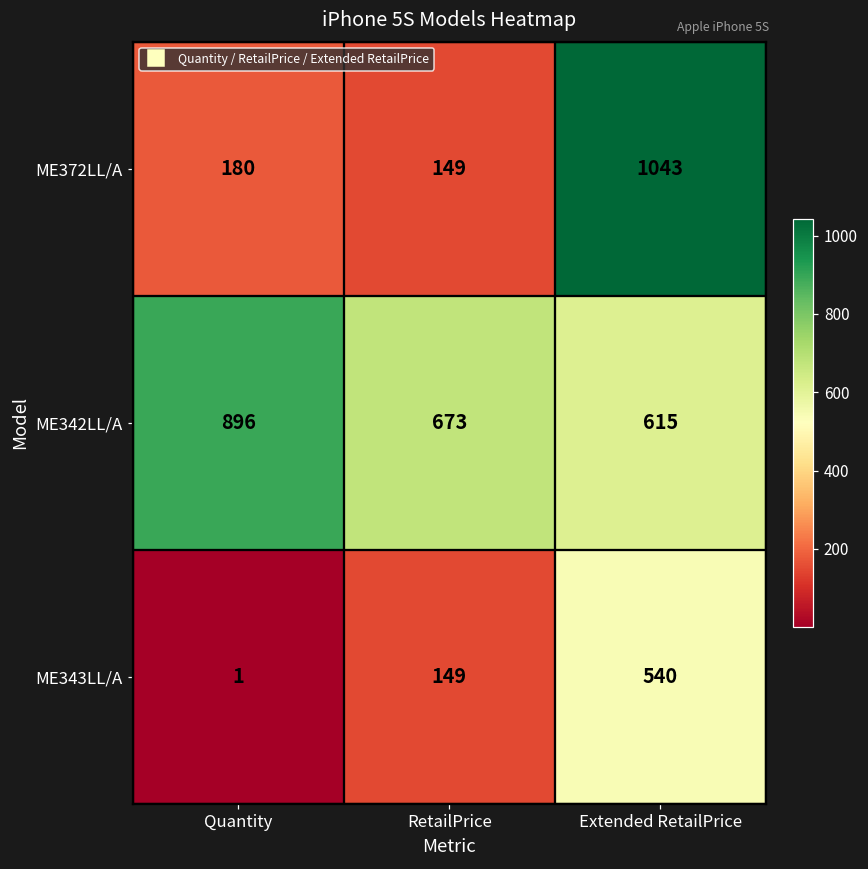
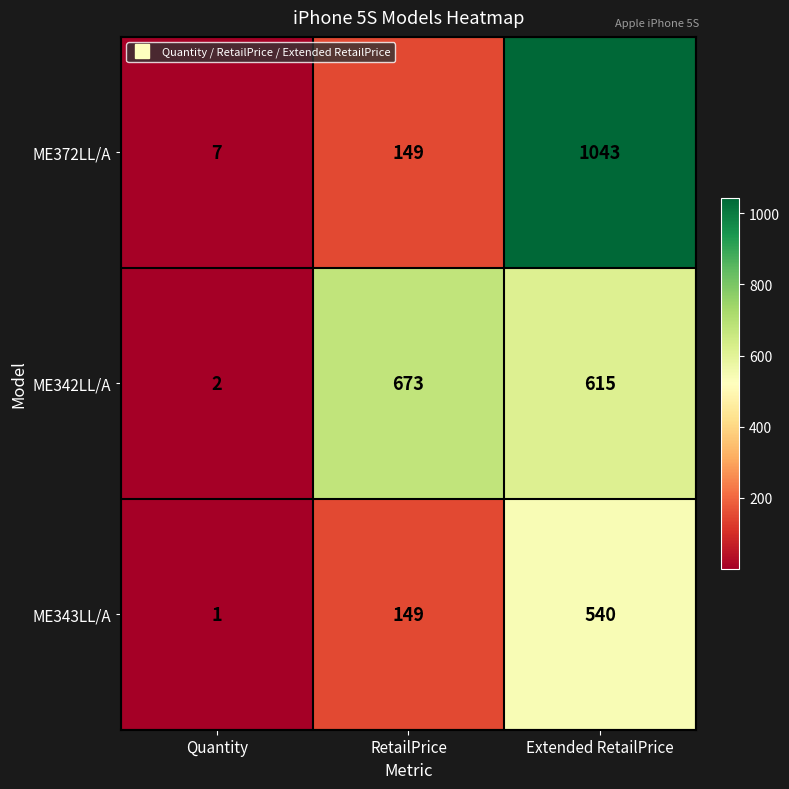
  {
    "ME372LL/A": {
-     "Quantity": 180,
+     "Quantity": 7,
      "RetailPrice": 149,
      "Extended RetailPrice": 1043
    },
    "ME342LL/A": {
-     "Quantity": 896,
+     "Quantity": 2,
      "RetailPrice": 673,
      "Extended RetailPrice": 615
    },
    "ME343LL/A": {
      "Quantity": 1,
      "RetailPrice": 149,
      "Extended RetailPrice": 540
    }
  }
